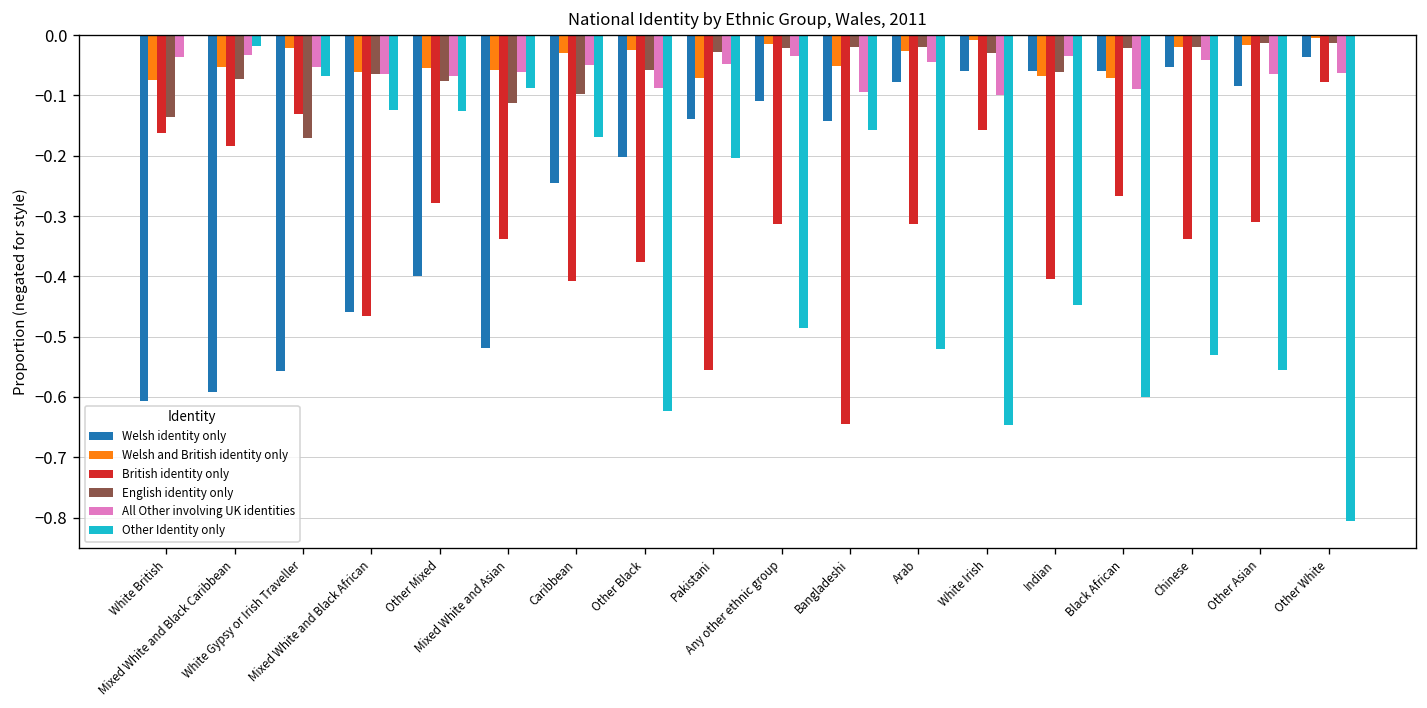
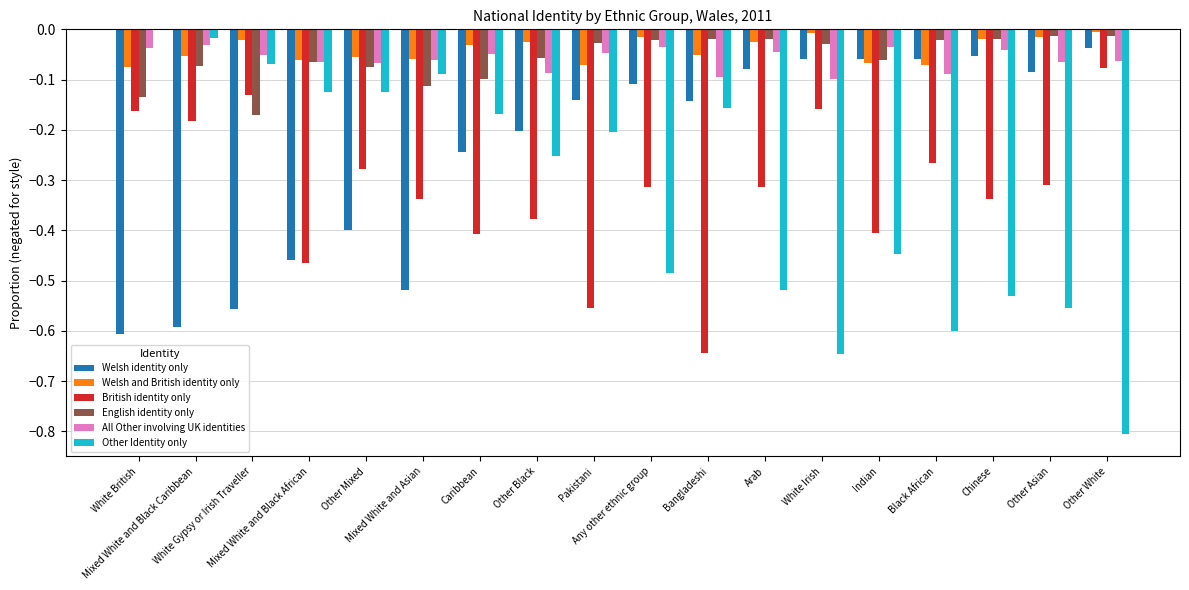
  {
    "Welsh identity only": {
      "White British": -0.61,
      "Mixed White and Black Caribbean": -0.59,
      "White Gypsy or Irish Traveller": -0.56,
      "Mixed White and Black African": -0.46,
      "Other Mixed": -0.40,
      "Mixed White and Asian": -0.52,
      "Caribbean": -0.24,
      "Other Black": -0.20,
      "Pakistani": -0.14,
      "Any other ethnic group": -0.11,
      "Bangladeshi": -0.14,
      "Arab": -0.08,
      "White Irish": -0.06,
      "Indian": -0.06,
      "Black African": -0.06,
      "Chinese": -0.05,
      "Other Asian": -0.09,
      "Other White": -0.04
    },
    "Welsh and British identity only": {
      "White British": -0.07,
      "Mixed White and Black Caribbean": -0.05,
      "White Gypsy or Irish Traveller": -0.02,
      "Mixed White and Black African": -0.06,
      "Other Mixed": -0.05,
      "Mixed White and Asian": -0.06,
      "Caribbean": -0.03,
      "Other Black": -0.03,
      "Pakistani": -0.07,
      "Any other ethnic group": -0.01,
      "Bangladeshi": -0.05,
      "Arab": -0.03,
      "White Irish": -0.01,
      "Indian": -0.07,
      "Black African": -0.07,
      "Chinese": -0.02,
      "Other Asian": -0.02,
      "Other White": -0.01
    },
    "British identity only": {
      "White British": -0.16,
      "Mixed White and Black Caribbean": -0.18,
      "White Gypsy or Irish Traveller": -0.13,
      "Mixed White and Black African": -0.46,
      "Other Mixed": -0.28,
      "Mixed White and Asian": -0.34,
      "Caribbean": -0.41,
      "Other Black": -0.38,
      "Pakistani": -0.56,
      "Any other ethnic group": -0.31,
      "Bangladeshi": -0.64,
      "Arab": -0.31,
      "White Irish": -0.16,
      "Indian": -0.40,
      "Black African": -0.27,
      "Chinese": -0.34,
      "Other Asian": -0.31,
      "Other White": -0.08
    },
    "English identity only": {
      "White British": -0.13,
      "Mixed White and Black Caribbean": -0.07,
      "White Gypsy or Irish Traveller": -0.17,
      "Mixed White and Black African": -0.06,
      "Other Mixed": -0.08,
      "Mixed White and Asian": -0.11,
      "Caribbean": -0.10,
      "Other Black": -0.06,
      "Pakistani": -0.03,
      "Any other ethnic group": -0.02,
      "Bangladeshi": -0.02,
      "Arab": -0.02,
      "White Irish": -0.03,
      "Indian": -0.06,
      "Black African": -0.02,
      "Chinese": -0.02,
      "Other Asian": -0.01,
      "Other White": -0.01
    },
    "All Other involving UK identities": {
      "White British": -0.04,
      "Mixed White and Black Caribbean": -0.03,
      "White Gypsy or Irish Traveller": -0.05,
      "Mixed White and Black African": -0.06,
      "Other Mixed": -0.07,
      "Mixed White and Asian": -0.06,
      "Caribbean": -0.05,
      "Other Black": -0.09,
      "Pakistani": -0.05,
      "Any other ethnic group": -0.03,
      "Bangladeshi": -0.10,
      "Arab": -0.04,
      "White Irish": -0.10,
      "Indian": -0.04,
      "Black African": -0.09,
      "Chinese": -0.04,
      "Other Asian": -0.06,
      "Other White": -0.06
    },
    "Other Identity only": {
      "Mixed White and Black Caribbean": -0.02,
      "White Gypsy or Irish Traveller": -0.07,
      "Mixed White and Black African": -0.12,
      "Other Mixed": -0.13,
      "Mixed White and Asian": -0.09,
      "Caribbean": -0.17,
-     "Other Black": -0.62,
+     "Other Black": -0.25,
      "Pakistani": -0.20,
      "Any other ethnic group": -0.48,
      "Bangladeshi": -0.16,
      "Arab": -0.52,
      "White Irish": -0.65,
      "Indian": -0.45,
      "Black African": -0.60,
      "Chinese": -0.53,
      "Other Asian": -0.56,
      "Other White": -0.81
    }
  }
